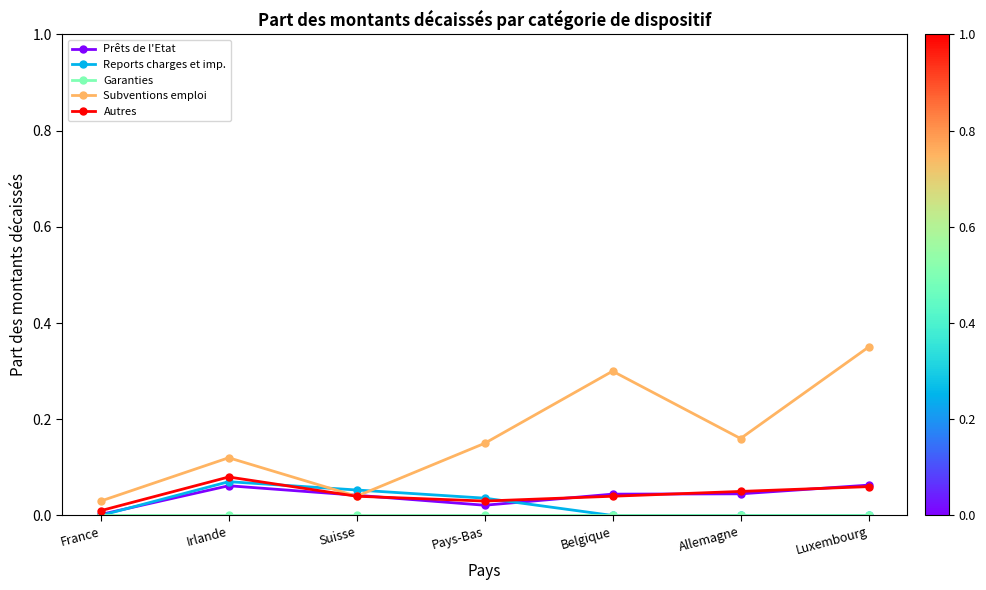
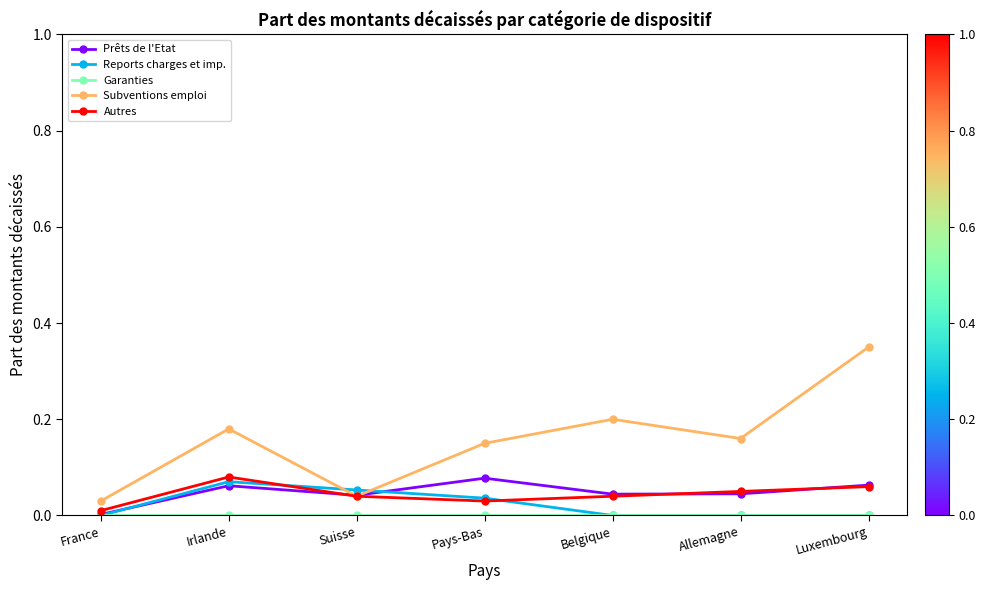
  {
    "Prêts de l'Etat": {
      "Irlande": 0.06,
-     "Pays-Bas": 0.02
+     "Pays-Bas": 0.08
    },
    "Reports charges et imp.": {
      "Irlande": 0.07,
      "Suisse": 0.05,
      "Pays-Bas": 0.04
    },
    "Garanties": {
      "Irlande": 0.00,
      "Suisse": 0.00,
      "Pays-Bas": 0.00
    },
    "Subventions emploi": {
      "France": 0.03,
-     "Irlande": 0.12,
+     "Irlande": 0.18,
      "Pays-Bas": 0.15,
-     "Belgique": 0.3,
+     "Belgique": 0.2,
      "Allemagne": 0.16,
      "Luxembourg": 0.35
    },
    "Autres": {
      "France": 0.01,
      "Irlande": 0.08,
      "Pays-Bas": 0.03
    }
  }
